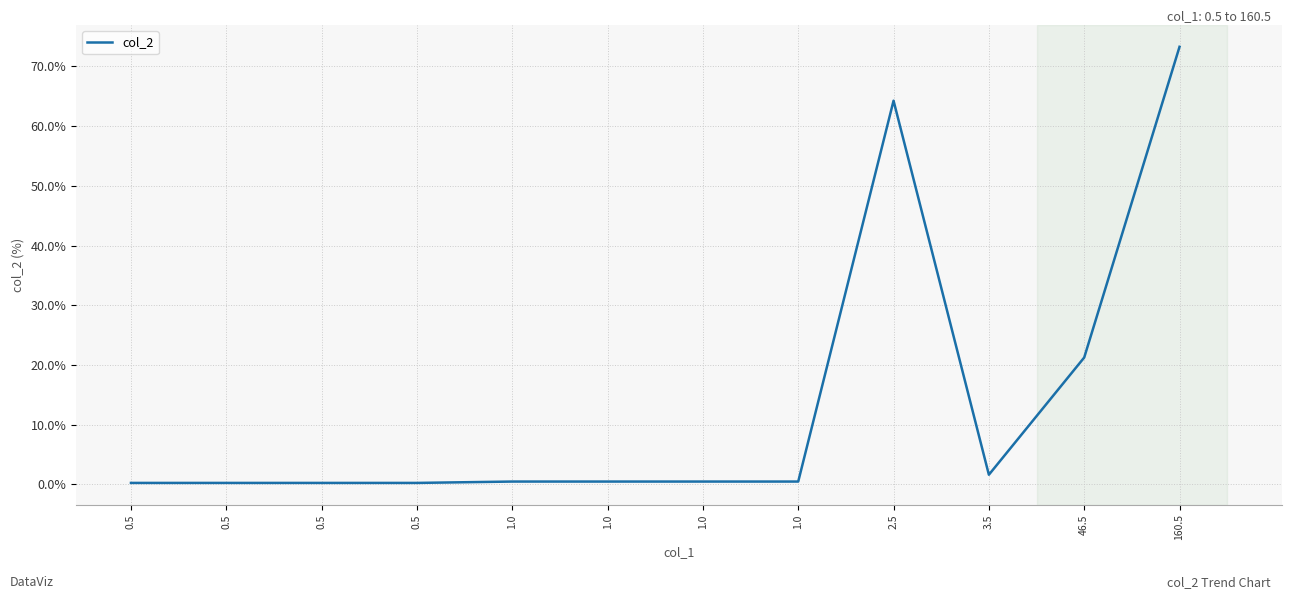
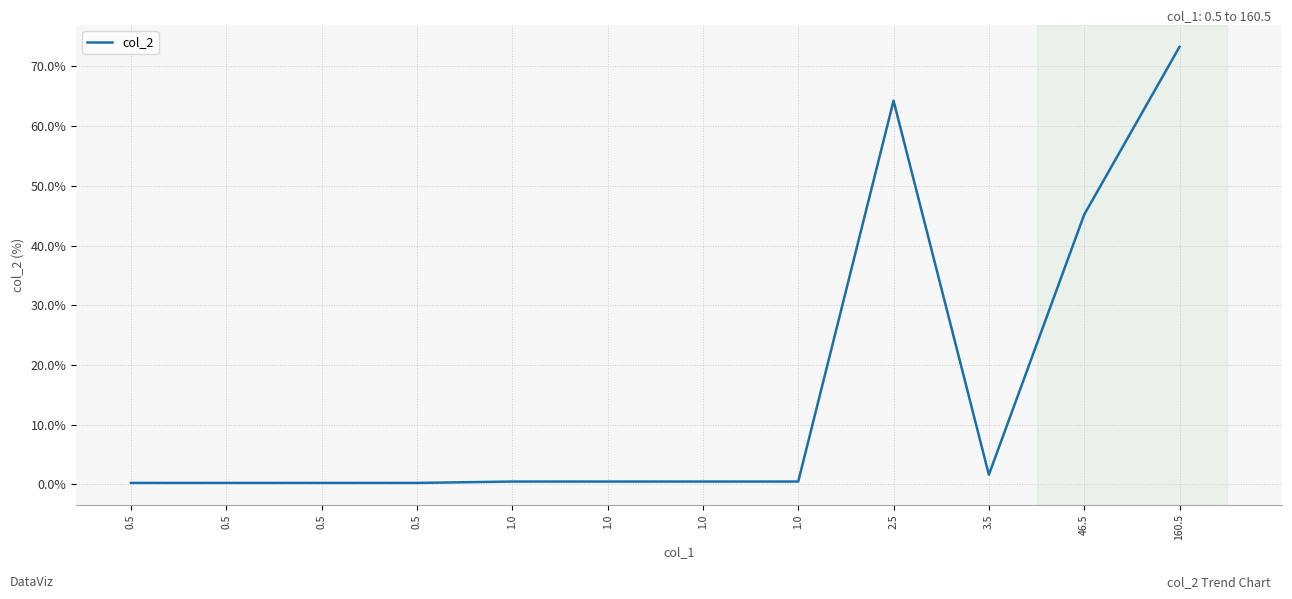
  {
    "2.5": "64%",
    "3.5": "2%",
-   "46.5": "21%",
+   "46.5": "45%",
    "160.5": "73%"
  }
